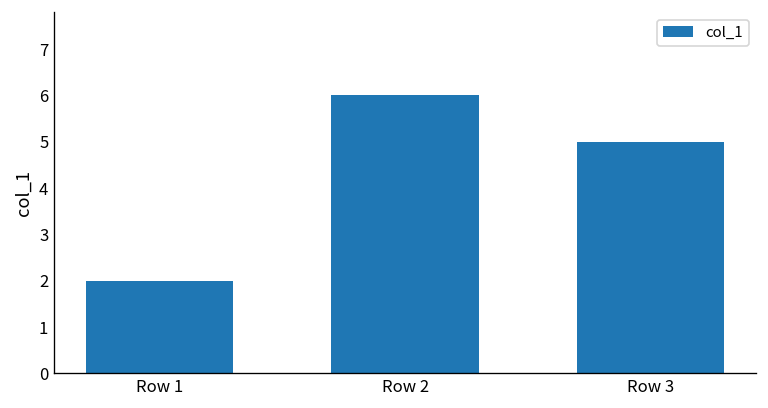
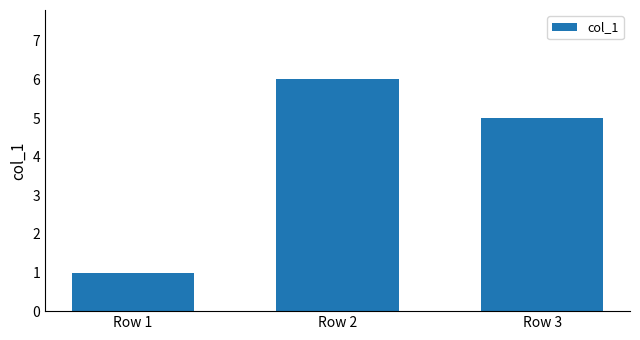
  {
-   "Row 1": 2,
+   "Row 1": 1,
    "Row 2": 6,
    "Row 3": 5
  }
